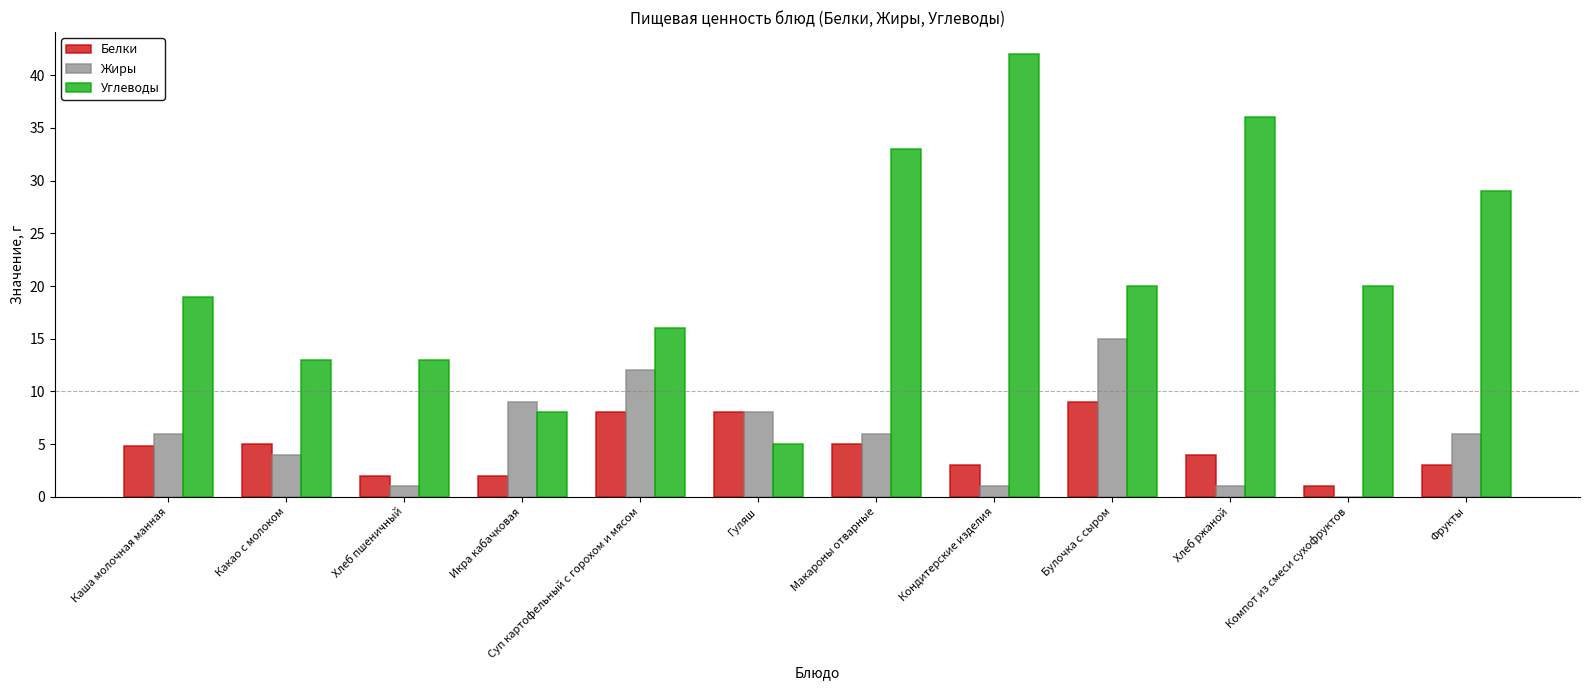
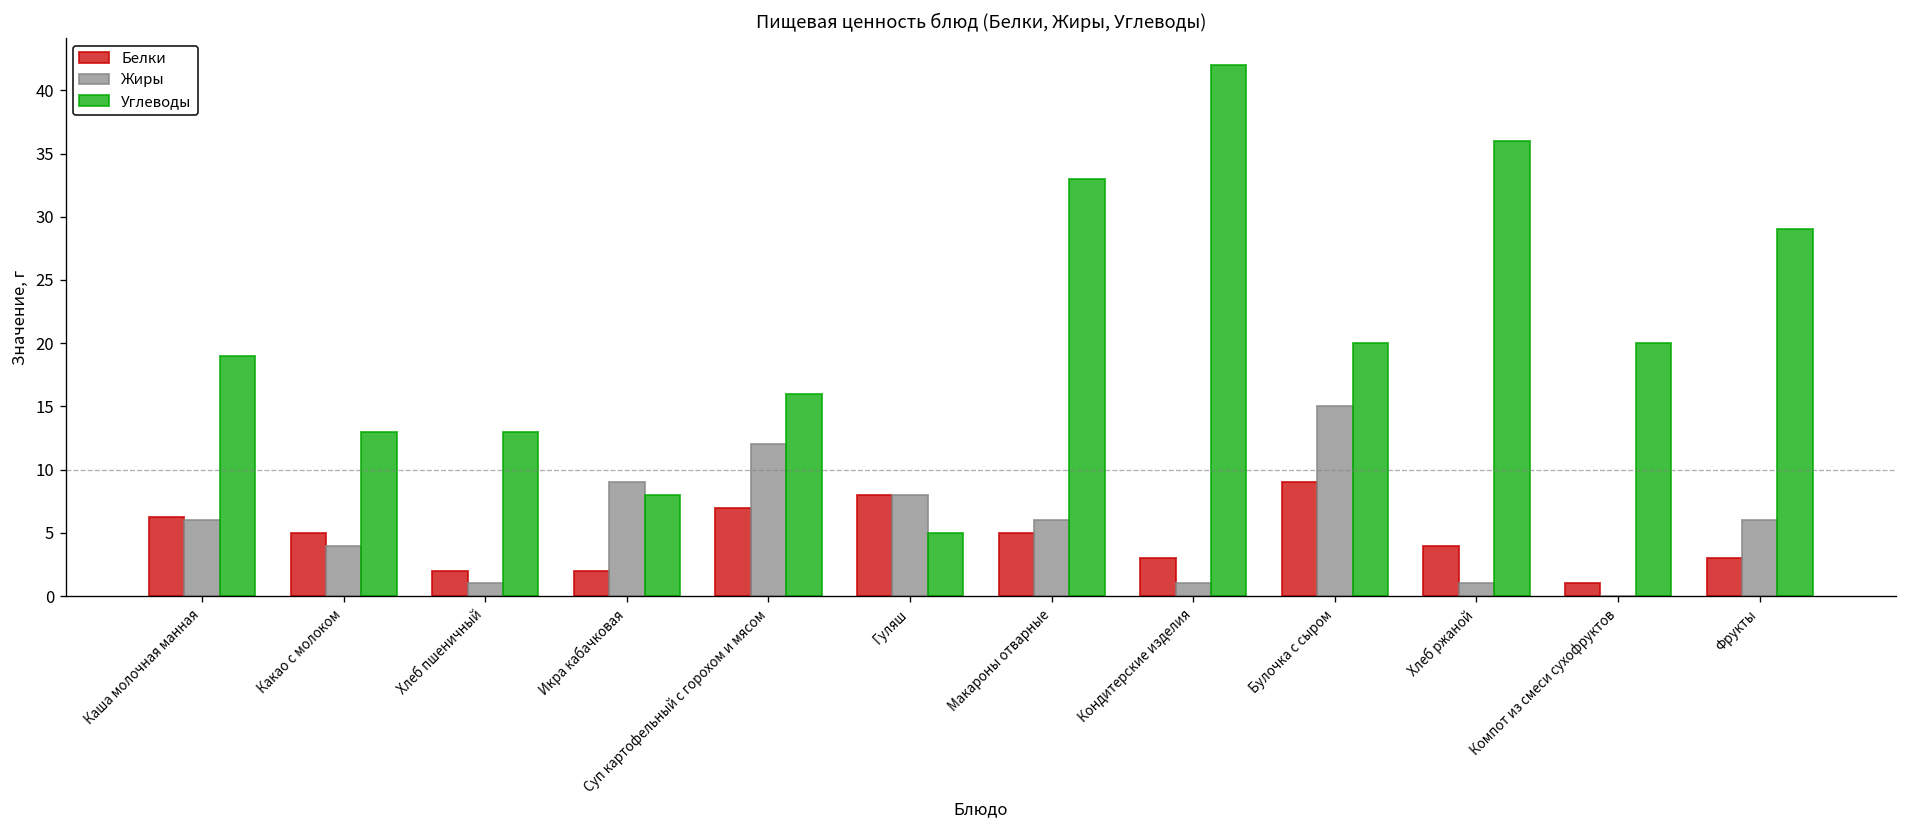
  {
    "Белки": {
-     "Каша молочная манная": 4.8,
+     "Каша молочная манная": 6.2,
      "Какао с молоком": 5.0,
      "Хлеб пшеничный": 2.0,
      "Икра кабачковая": 2.0,
-     "Суп картофельный с горохом и мясом": 8,
+     "Суп картофельный с горохом и мясом": 7,
      "Гуляш": 8.0,
      "Макароны отварные": 5.0,
      "Кондитерские изделия": 3.0,
      "Булочка с сыром": 9.0,
      "Хлеб ржаной": 4.0,
      "Компот из смеси сухофруктов": 1.0,
      "Фрукты": 3.0
    },
    "Жиры": {
      "Каша молочная манная": 6.0,
      "Какао с молоком": 4.0,
      "Хлеб пшеничный": 1.0,
      "Икра кабачковая": 9.0,
      "Суп картофельный с горохом и мясом": 12.0,
      "Гуляш": 8.0,
      "Макароны отварные": 6.0,
      "Кондитерские изделия": 1.0,
      "Булочка с сыром": 15.0,
      "Хлеб ржаной": 1.0,
      "Компот из смеси сухофруктов": 0.0,
      "Фрукты": 6.0
    },
    "Углеводы": {
      "Каша молочная манная": 19.0,
      "Какао с молоком": 13.0,
      "Хлеб пшеничный": 13.0,
      "Икра кабачковая": 8.0,
      "Суп картофельный с горохом и мясом": 16.0,
      "Гуляш": 5.0,
      "Макароны отварные": 33.0,
      "Кондитерские изделия": 42.0,
      "Булочка с сыром": 20.0,
      "Хлеб ржаной": 36.0,
      "Компот из смеси сухофруктов": 20.0,
      "Фрукты": 29.0
    }
  }
